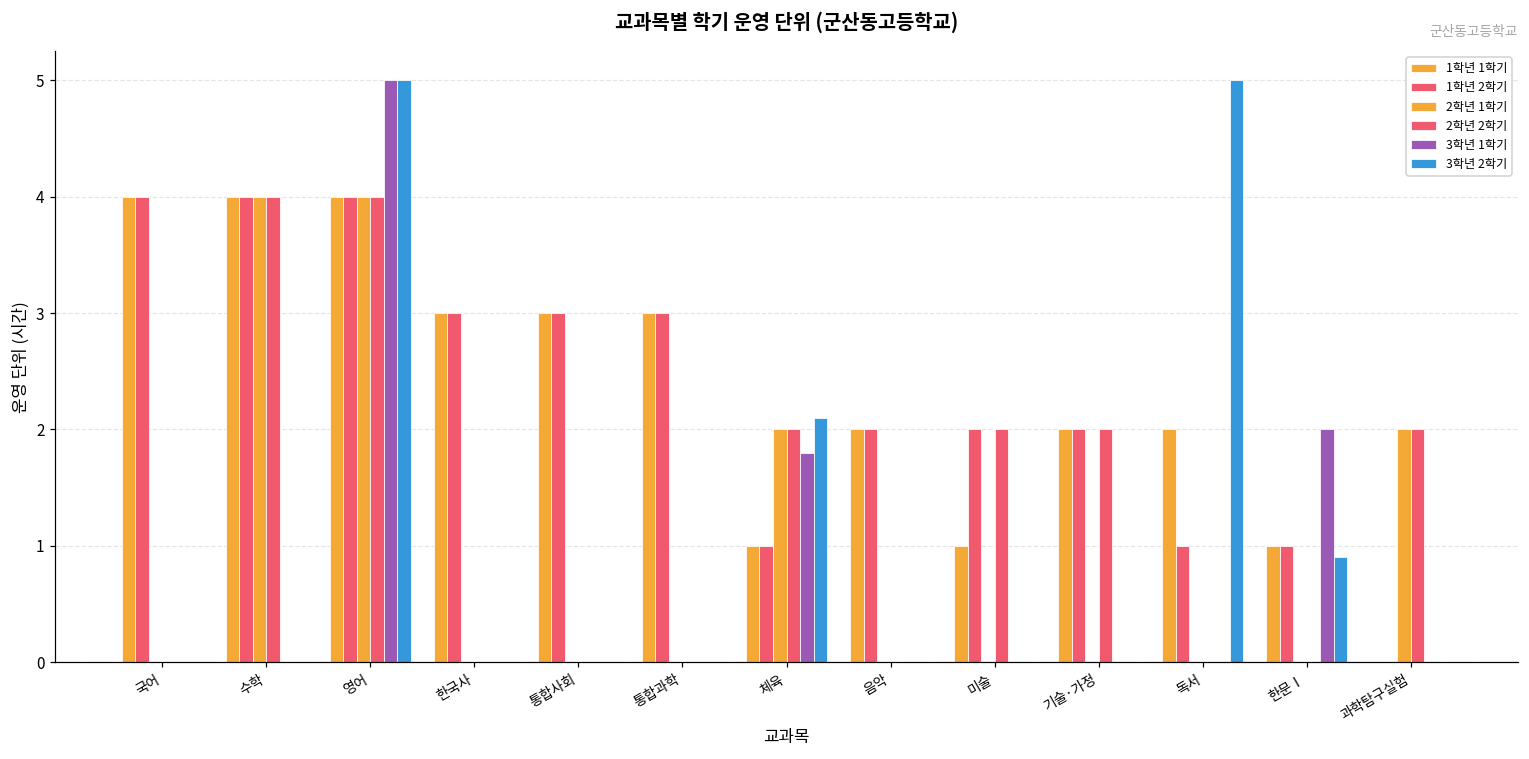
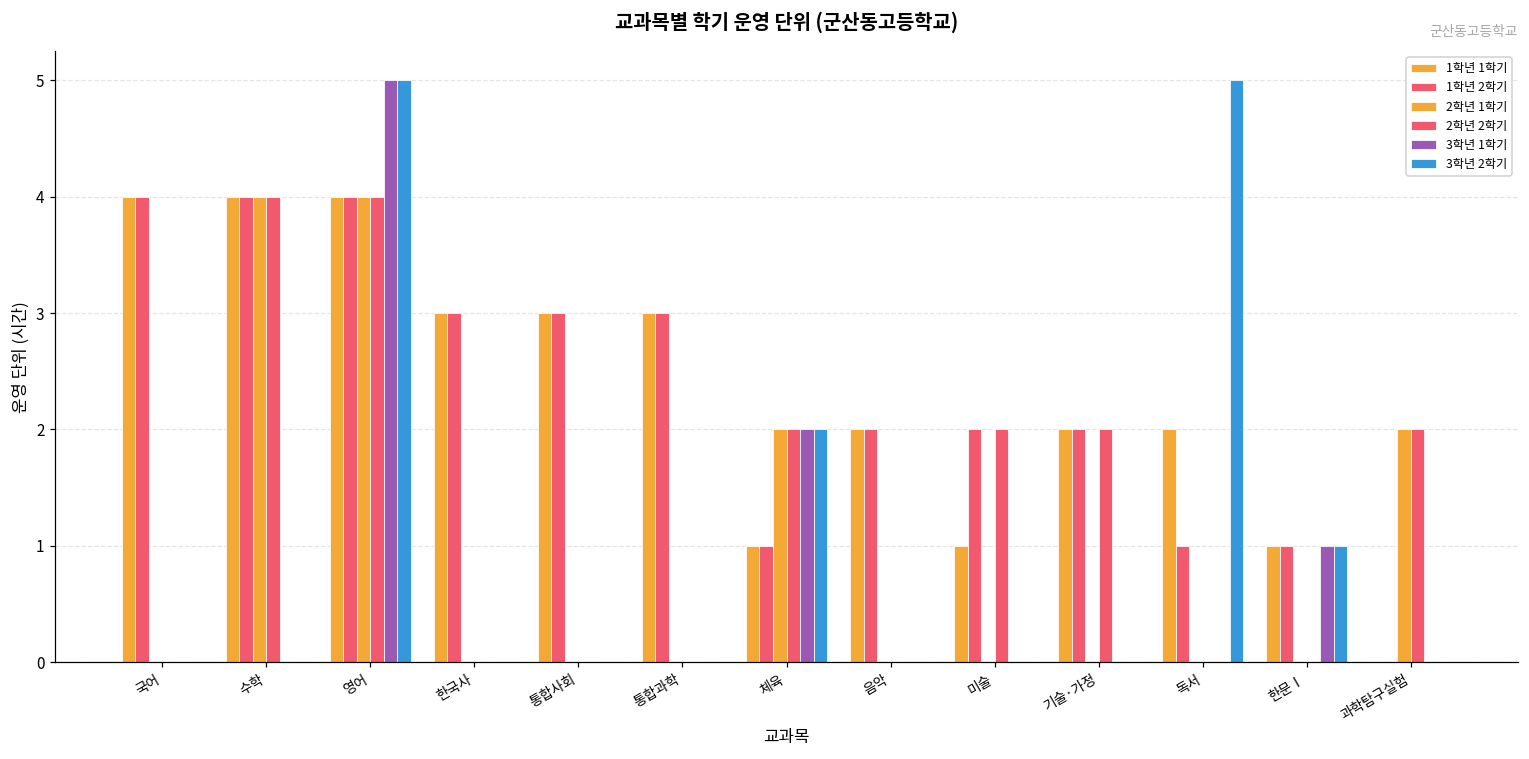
  {
    "3학년 1학기": {
      "국어": 0.0,
      "수학": 0.0,
      "영어": 5.0,
      "한국사": 0.0,
      "통합사회": 0.0,
      "통합과학": 0.0,
-     "체육": 1.8,
+     "체육": 2.0,
      "음악": 0.0,
      "미술": 0.0,
      "기술·가정": 0.0,
      "독서": 0.0,
-     "한문Ⅰ": 2,
+     "한문Ⅰ": 1,
      "과학탐구실험": 0.0
    },
    "3학년 2학기": {
      "국어": 0.0,
      "수학": 0.0,
      "영어": 5.0,
      "한국사": 0.0,
      "통합사회": 0.0,
      "통합과학": 0.0,
-     "체육": 2.1,
+     "체육": 2.0,
      "음악": 0.0,
      "미술": 0.0,
      "기술·가정": 0.0,
      "독서": 5.0,
-     "한문Ⅰ": 0.9,
+     "한문Ⅰ": 1.0,
      "과학탐구실험": 0.0
    }
  }
